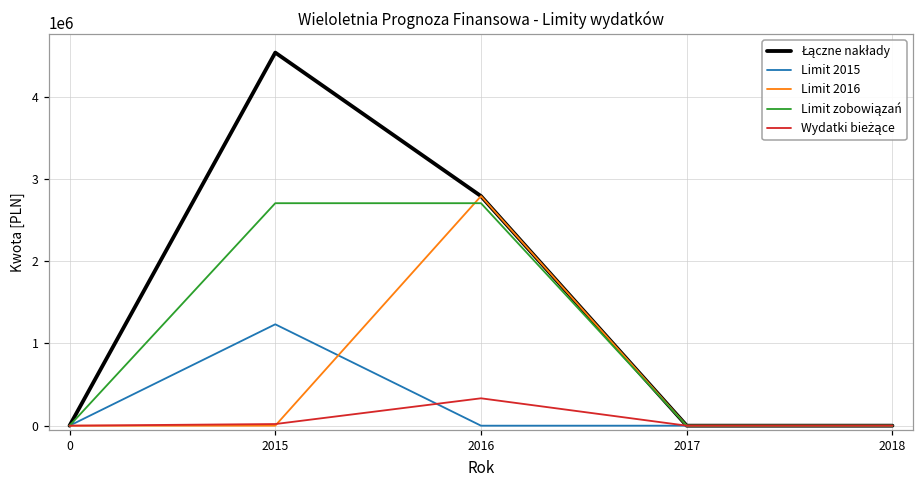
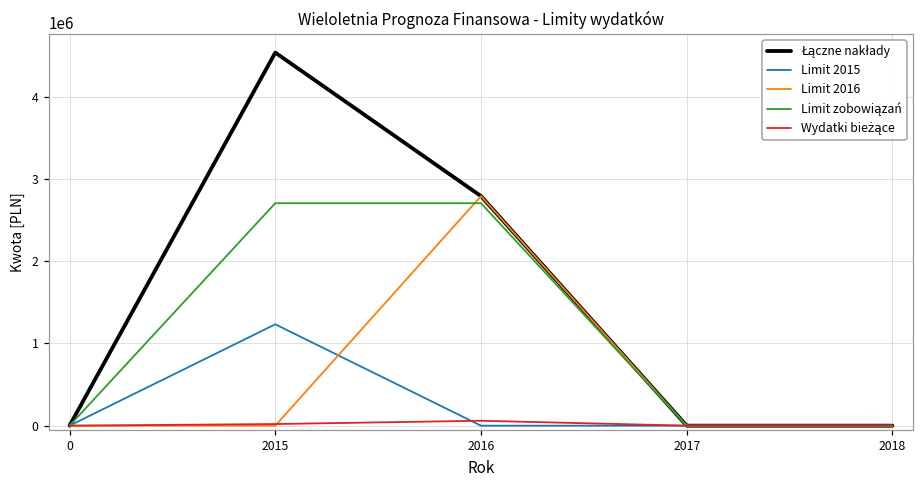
  {
    "Łączne nakłady": {
      "2015": 4500000
    },
    "Limit 2015": {
      "2015": 1200000,
      "2016": 0
    },
    "Limit zobowiązań": {
      "2015": 2700000,
      "2016": 2700000
    },
    "Wydatki bieżące": {
-     "2016": 300000
+     "2016": 100000
    }
  }
